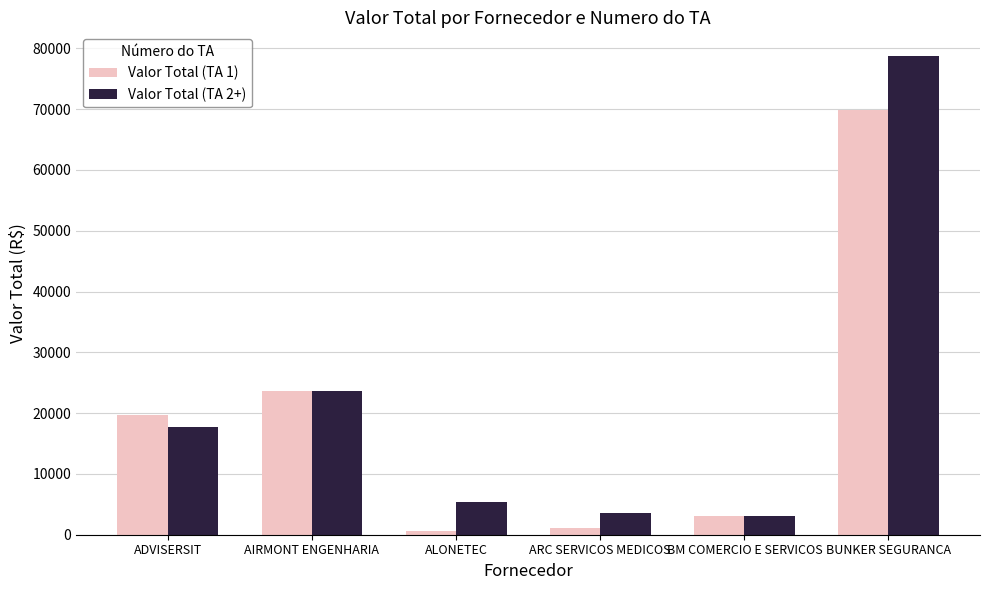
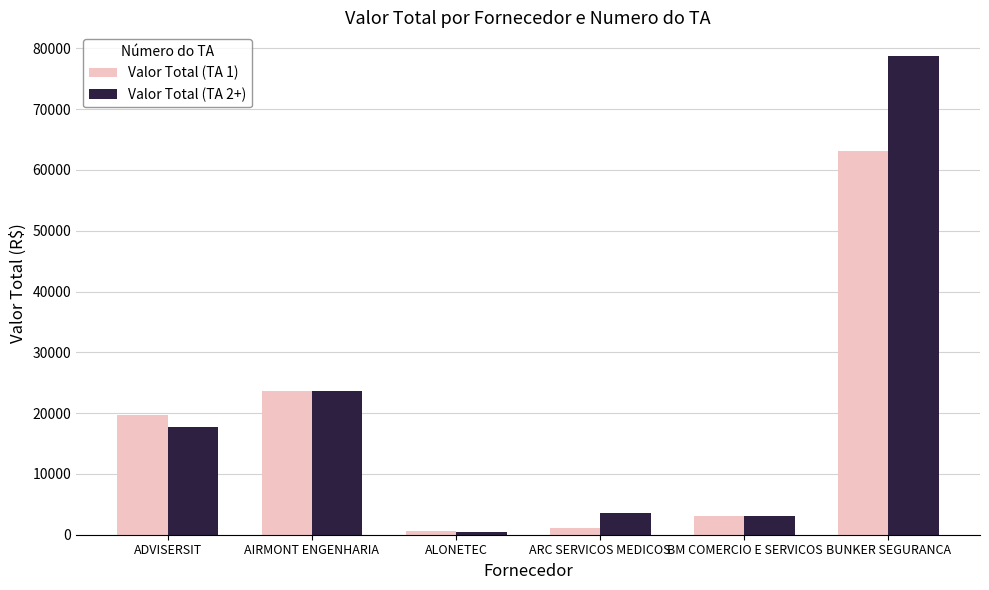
  {
    "Valor Total (TA 1)": {
      "ADVISERSIT": 20000,
      "AIRMONT ENGENHARIA": 24000,
      "ALONETEC": 1000,
      "ARC SERVICOS MEDICOS": 1000,
      "BM COMERCIO E SERVICOS": 3000,
-     "BUNKER SEGURANCA": 70000
+     "BUNKER SEGURANCA": 63000
    },
    "Valor Total (TA 2+)": {
      "ADVISERSIT": 18000,
      "AIRMONT ENGENHARIA": 24000,
-     "ALONETEC": 5000,
+     "ALONETEC": 0,
      "ARC SERVICOS MEDICOS": 4000,
      "BM COMERCIO E SERVICOS": 3000,
      "BUNKER SEGURANCA": 79000
    }
  }
